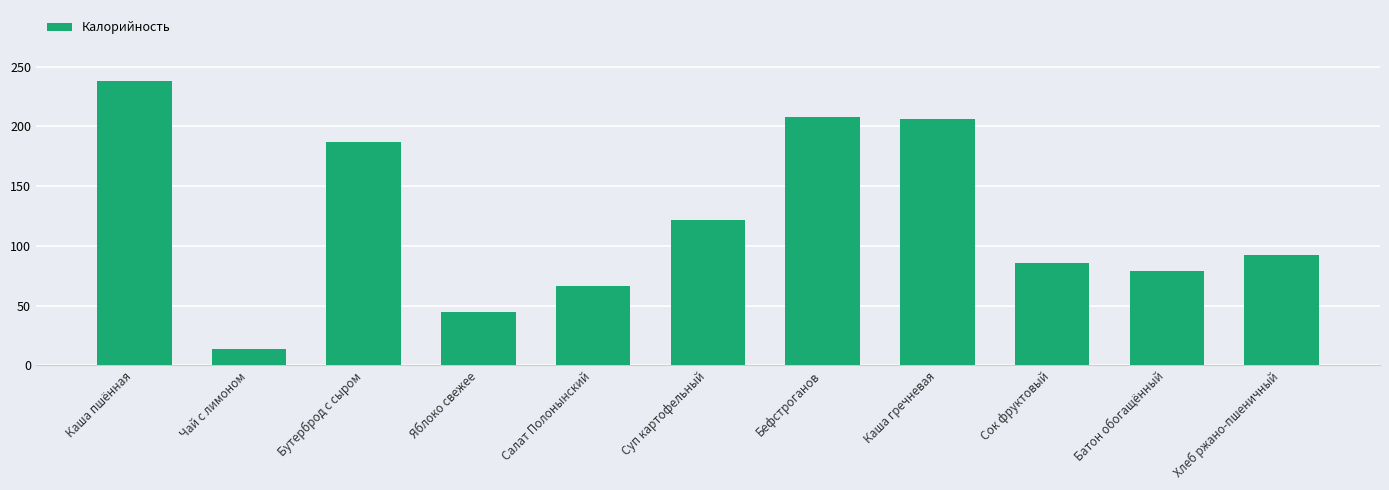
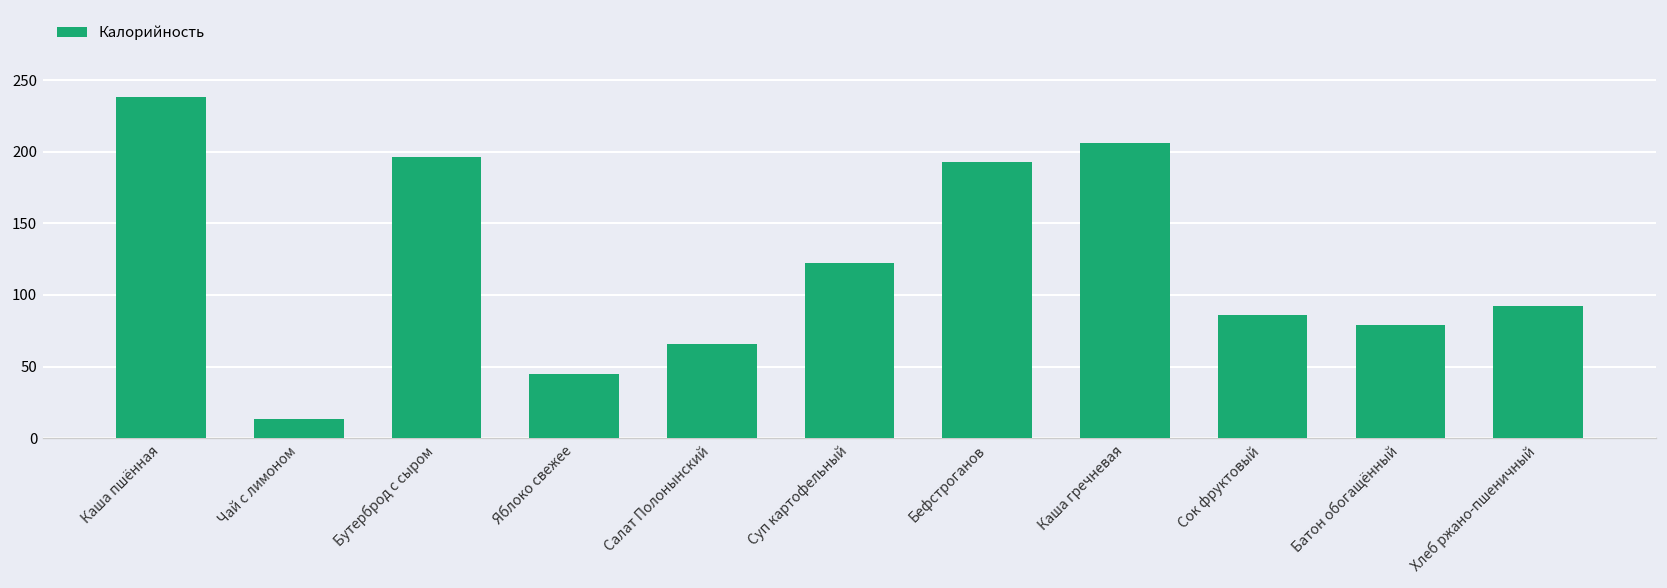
  {
    "Каша пшённая": 238,
    "Чай с лимоном": 14,
-   "Бутерброд с сыром": 187,
+   "Бутерброд с сыром": 196,
    "Яблоко свежее": 45,
    "Салат Полонынский": 66,
    "Суп картофельный": 122,
-   "Бефстроганов": 208,
+   "Бефстроганов": 193,
    "Каша гречневая": 206,
    "Сок фруктовый": 86,
    "Батон обогащённый": 79,
    "Хлеб ржано-пшеничный": 92
  }
